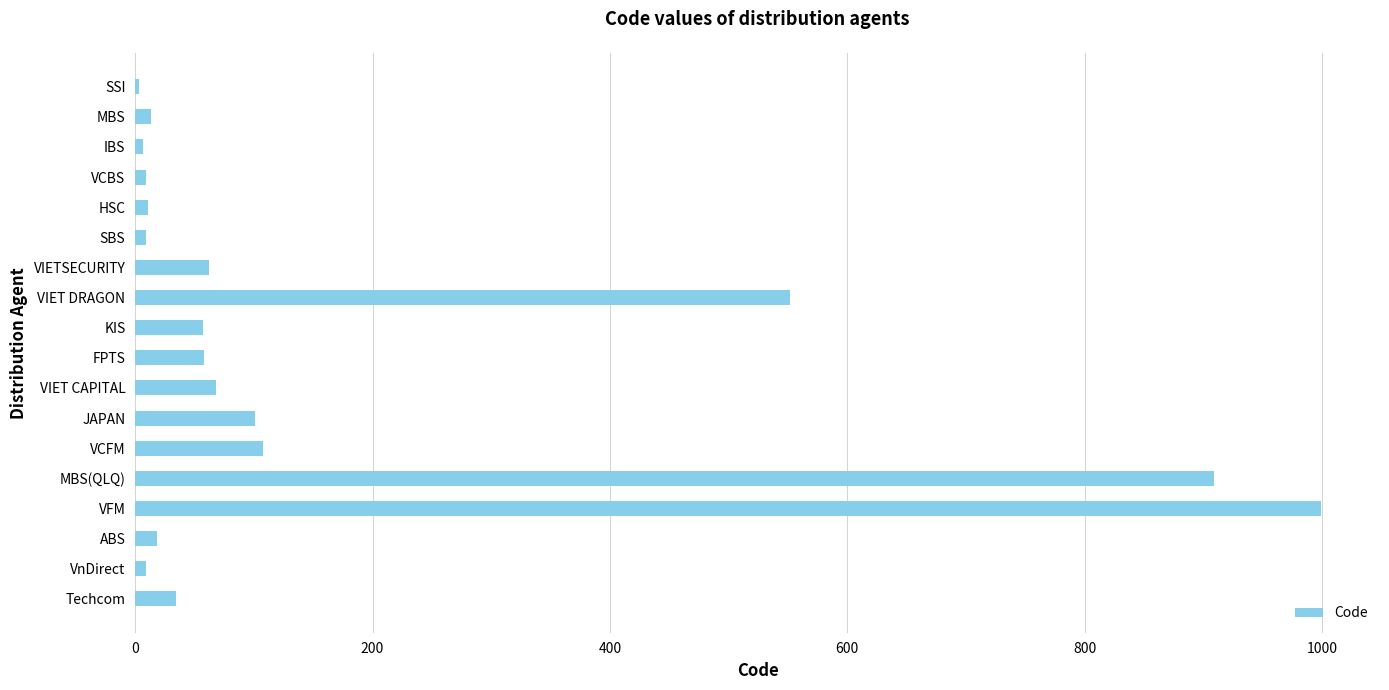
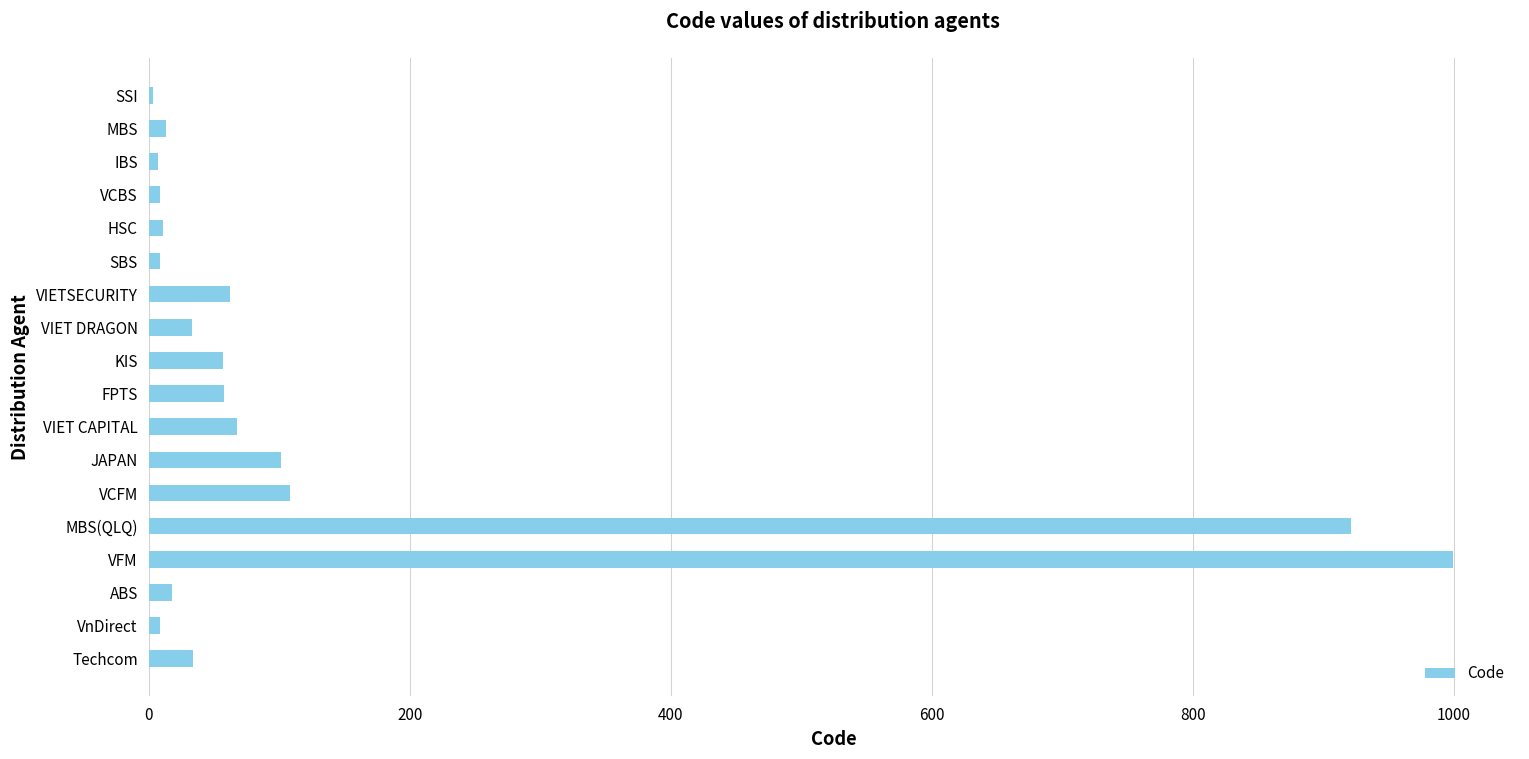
  {
    "SSI": 3,
    "MBS": 13,
    "IBS": 7,
    "VCBS": 9,
    "HSC": 11,
    "SBS": 9,
    "VIETSECURITY": 62,
-   "VIET DRAGON": 552,
+   "VIET DRAGON": 33,
    "KIS": 57,
    "FPTS": 58,
    "VIET CAPITAL": 68,
    "JAPAN": 101,
    "VCFM": 108,
-   "MBS(QLQ)": 909,
+   "MBS(QLQ)": 921,
    "VFM": 999,
    "ABS": 18,
    "VnDirect": 9,
    "Techcom": 34
  }
